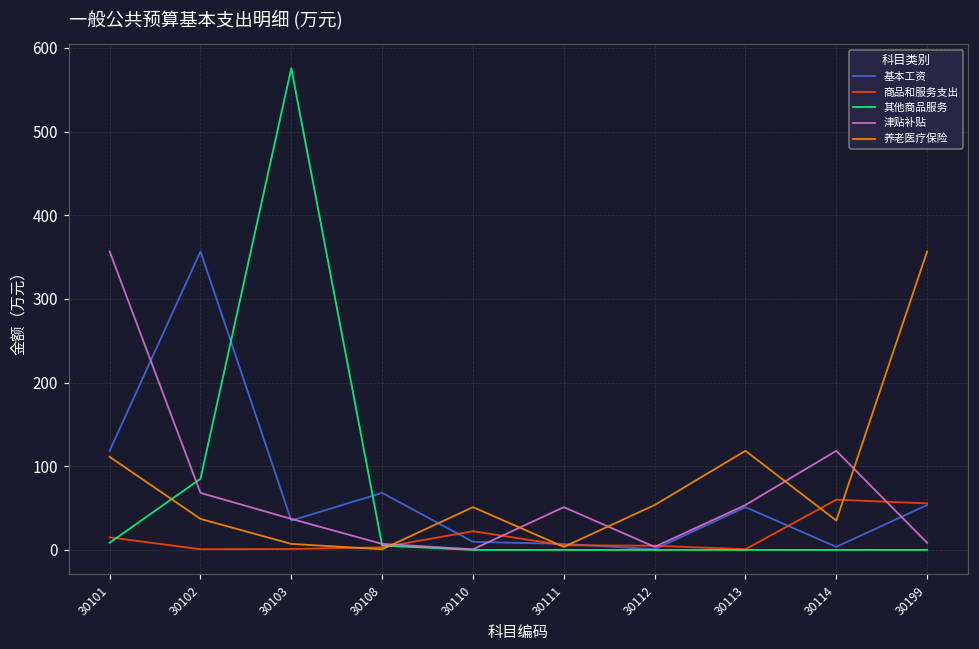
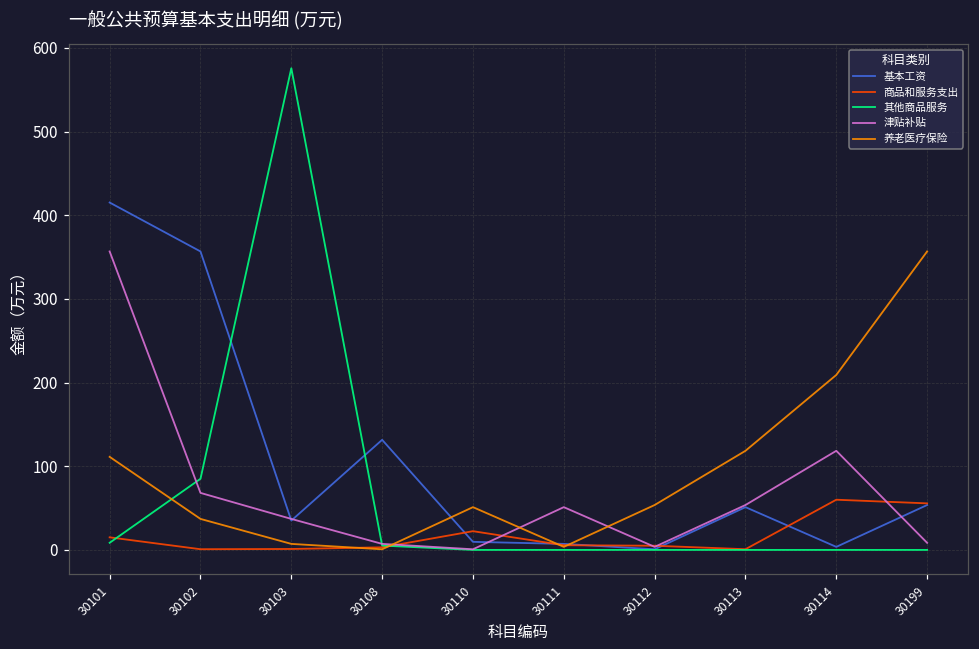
  {
    "基本工资": {
-     "30101": 120,
+     "30101": 420,
      "30102": 360,
-     "30108": 70,
+     "30108": 130,
      "30110": 10,
      "30114": 0
    },
    "商品和服务支出": {
      "30101": 20,
      "30102": 0,
      "30103": 0,
      "30110": 20,
      "30114": 60
    },
    "其他商品服务": {
      "30101": 10,
      "30102": 90,
      "30103": 580,
      "30111": 0,
      "30114": 0,
      "30199": 0
    },
    "津贴补贴": {
      "30101": 360,
      "30102": 70,
      "30111": 50,
      "30114": 120,
      "30199": 10
    },
    "养老医疗保险": {
      "30101": 110,
      "30102": 40,
      "30103": 10,
      "30110": 50,
      "30112": 50,
      "30113": 120,
-     "30114": 40,
+     "30114": 210,
      "30199": 360
    }
  }
